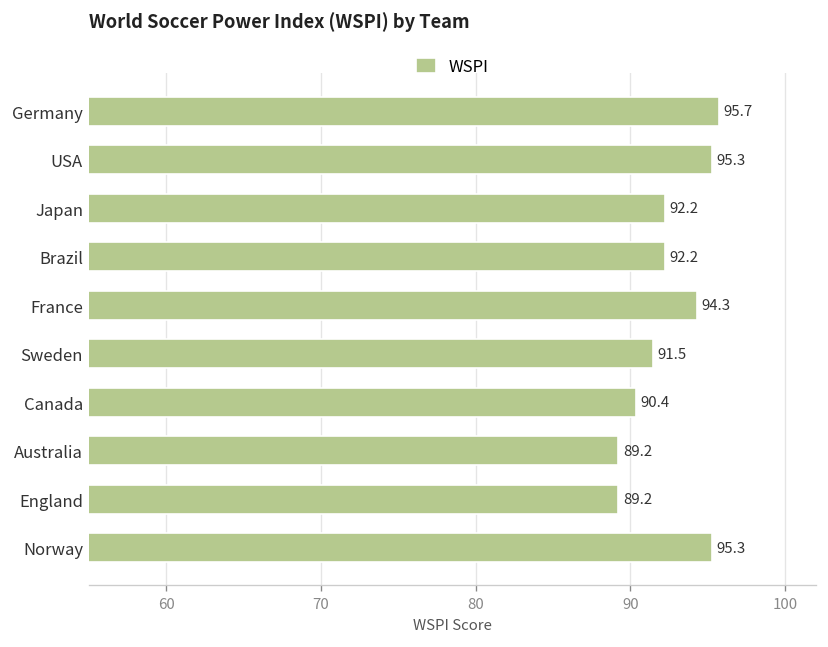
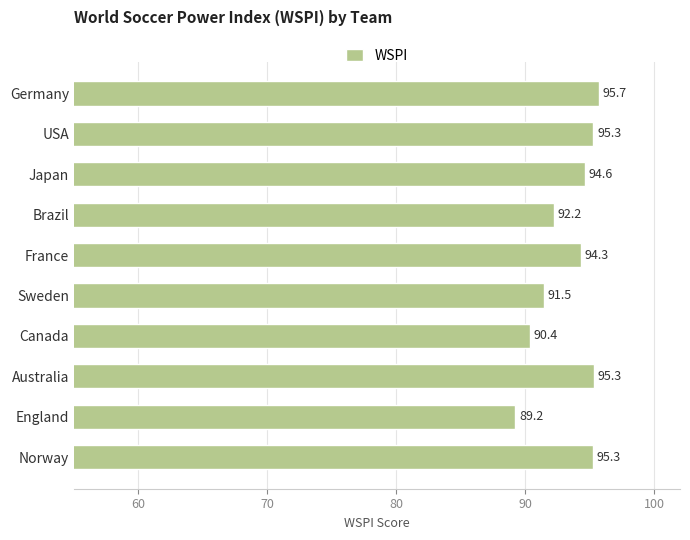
  {
    "Germany": 95.7,
    "USA": 95.3,
-   "Japan": 92.2,
+   "Japan": 94.6,
    "Brazil": 92.2,
    "France": 94.3,
    "Sweden": 91.5,
    "Canada": 90.4,
-   "Australia": 89.2,
+   "Australia": 95.3,
    "England": 89.2,
    "Norway": 95.3
  }
